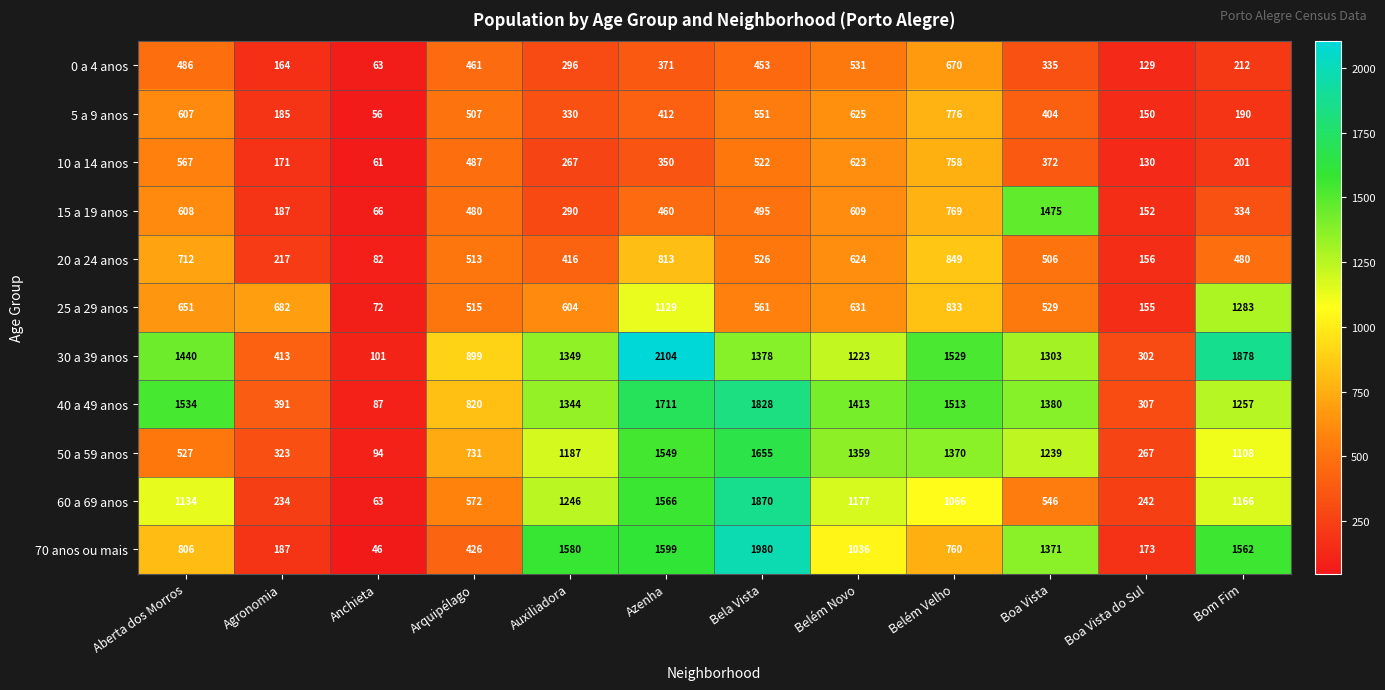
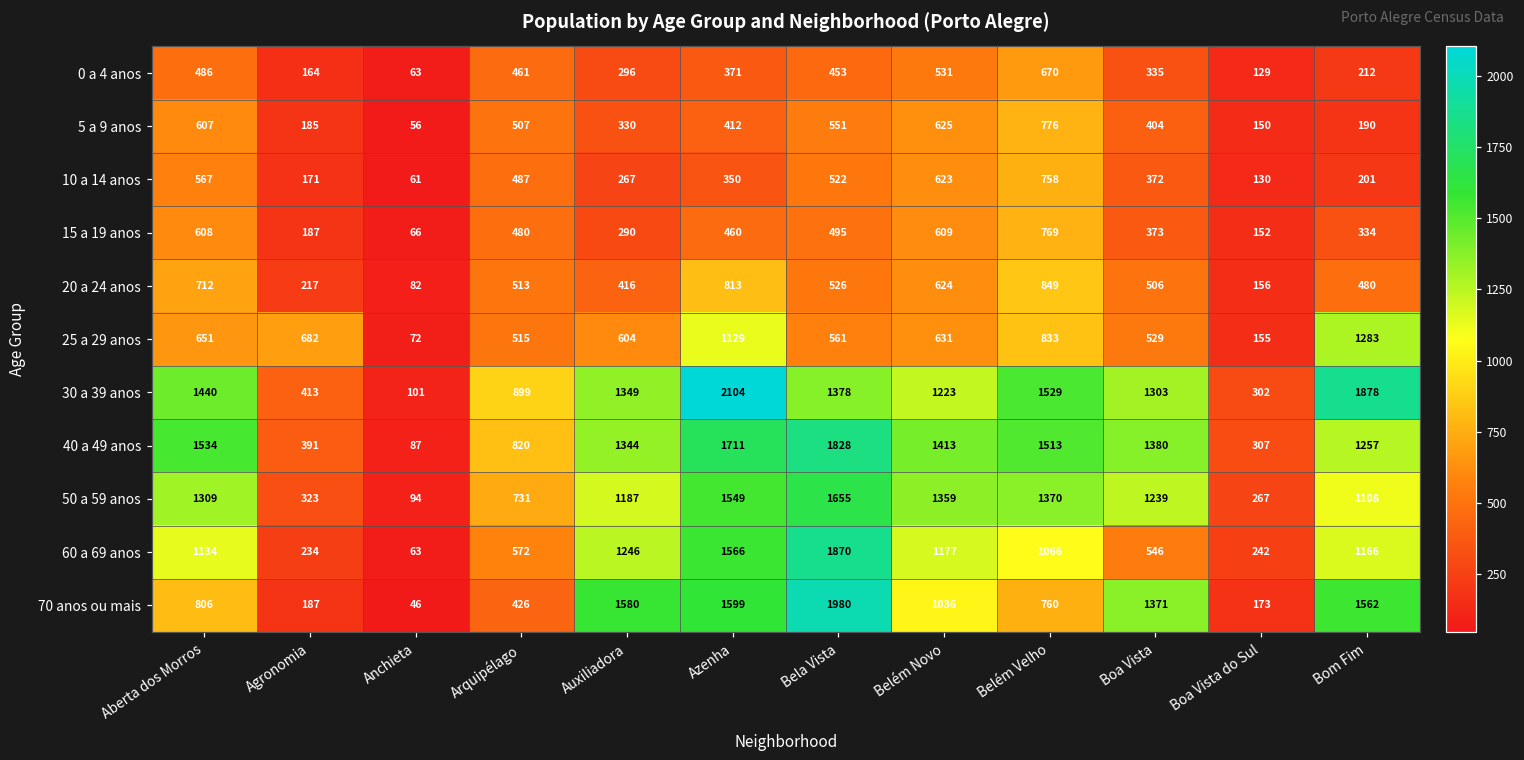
  {
    "0 a 4 anos": {
      "Aberta dos Morros": 486,
      "Agronomia": 164,
      "Anchieta": 63,
      "Arquipélago": 461,
      "Auxiliadora": 296,
      "Azenha": 371,
      "Bela Vista": 453,
      "Belém Novo": 531,
      "Belém Velho": 670,
      "Boa Vista": 335,
      "Boa Vista do Sul": 129,
      "Bom Fim": 212
    },
    "5 a 9 anos": {
      "Aberta dos Morros": 607,
      "Agronomia": 185,
      "Anchieta": 56,
      "Arquipélago": 507,
      "Auxiliadora": 330,
      "Azenha": 412,
      "Bela Vista": 551,
      "Belém Novo": 625,
      "Belém Velho": 776,
      "Boa Vista": 404,
      "Boa Vista do Sul": 150,
      "Bom Fim": 190
    },
    "10 a 14 anos": {
      "Aberta dos Morros": 567,
      "Agronomia": 171,
      "Anchieta": 61,
      "Arquipélago": 487,
      "Auxiliadora": 267,
      "Azenha": 350,
      "Bela Vista": 522,
      "Belém Novo": 623,
      "Belém Velho": 758,
      "Boa Vista": 372,
      "Boa Vista do Sul": 130,
      "Bom Fim": 201
    },
    "15 a 19 anos": {
      "Aberta dos Morros": 608,
      "Agronomia": 187,
      "Anchieta": 66,
      "Arquipélago": 480,
      "Auxiliadora": 290,
      "Azenha": 460,
      "Bela Vista": 495,
      "Belém Novo": 609,
      "Belém Velho": 769,
-     "Boa Vista": 1475,
+     "Boa Vista": 373,
      "Boa Vista do Sul": 152,
      "Bom Fim": 334
    },
    "20 a 24 anos": {
      "Aberta dos Morros": 712,
      "Agronomia": 217,
      "Anchieta": 82,
      "Arquipélago": 513,
      "Auxiliadora": 416,
      "Azenha": 813,
      "Bela Vista": 526,
      "Belém Novo": 624,
      "Belém Velho": 849,
      "Boa Vista": 506,
      "Boa Vista do Sul": 156,
      "Bom Fim": 480
    },
    "25 a 29 anos": {
      "Aberta dos Morros": 651,
      "Agronomia": 682,
      "Anchieta": 72,
      "Arquipélago": 515,
      "Auxiliadora": 604,
      "Azenha": 1129,
      "Bela Vista": 561,
      "Belém Novo": 631,
      "Belém Velho": 833,
      "Boa Vista": 529,
      "Boa Vista do Sul": 155,
      "Bom Fim": 1283
    },
    "30 a 39 anos": {
      "Aberta dos Morros": 1440,
      "Agronomia": 413,
      "Anchieta": 101,
      "Arquipélago": 899,
      "Auxiliadora": 1349,
      "Azenha": 2104,
      "Bela Vista": 1378,
      "Belém Novo": 1223,
      "Belém Velho": 1529,
      "Boa Vista": 1303,
      "Boa Vista do Sul": 302,
      "Bom Fim": 1878
    },
    "40 a 49 anos": {
      "Aberta dos Morros": 1534,
      "Agronomia": 391,
      "Anchieta": 87,
      "Arquipélago": 820,
      "Auxiliadora": 1344,
      "Azenha": 1711,
      "Bela Vista": 1828,
      "Belém Novo": 1413,
      "Belém Velho": 1513,
      "Boa Vista": 1380,
      "Boa Vista do Sul": 307,
      "Bom Fim": 1257
    },
    "50 a 59 anos": {
-     "Aberta dos Morros": 527,
+     "Aberta dos Morros": 1309,
      "Agronomia": 323,
      "Anchieta": 94,
      "Arquipélago": 731,
      "Auxiliadora": 1187,
      "Azenha": 1549,
      "Bela Vista": 1655,
      "Belém Novo": 1359,
      "Belém Velho": 1370,
      "Boa Vista": 1239,
      "Boa Vista do Sul": 267,
      "Bom Fim": 1108
    },
    "60 a 69 anos": {
      "Aberta dos Morros": 1134,
      "Agronomia": 234,
      "Anchieta": 63,
      "Arquipélago": 572,
      "Auxiliadora": 1246,
      "Azenha": 1566,
      "Bela Vista": 1870,
      "Belém Novo": 1177,
      "Belém Velho": 1066,
      "Boa Vista": 546,
      "Boa Vista do Sul": 242,
      "Bom Fim": 1166
    },
    "70 anos ou mais": {
      "Aberta dos Morros": 806,
      "Agronomia": 187,
      "Anchieta": 46,
      "Arquipélago": 426,
      "Auxiliadora": 1580,
      "Azenha": 1599,
      "Bela Vista": 1980,
      "Belém Novo": 1036,
      "Belém Velho": 760,
      "Boa Vista": 1371,
      "Boa Vista do Sul": 173,
      "Bom Fim": 1562
    }
  }
